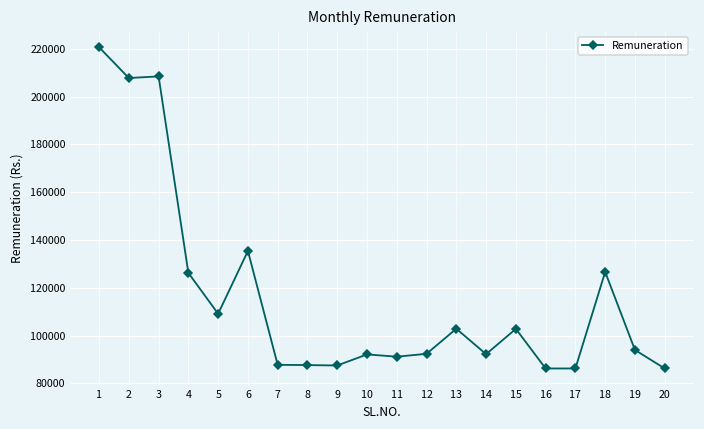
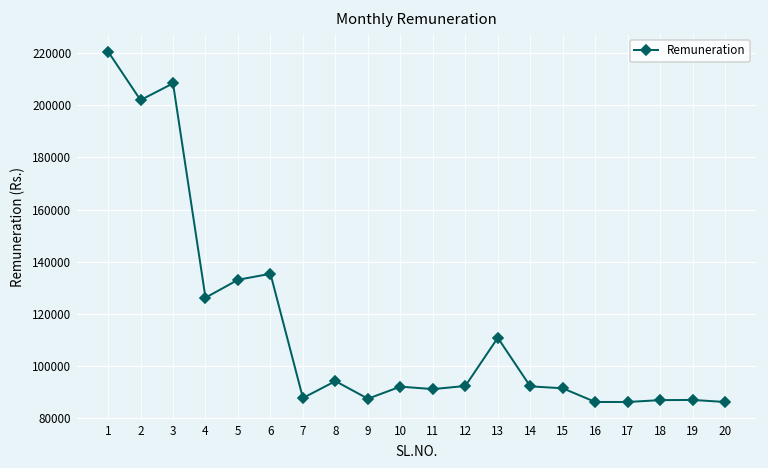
  {
    "1": 221000,
-   "2": 208000,
+   "2": 202000,
    "3": 208000,
    "4": 126000,
-   "5": 109000,
+   "5": 133000,
    "6": 135000,
    "7": 88000,
-   "8": 88000,
+   "8": 94000,
    "9": 87000,
    "10": 92000,
    "11": 91000,
    "12": 92000,
-   "13": 103000,
+   "13": 111000,
    "14": 92000,
-   "15": 103000,
+   "15": 92000,
    "16": 86000,
    "17": 86000,
-   "18": 127000,
-   "19": 94000,
+   "18": 87000,
+   "19": 87000,
    "20": 86000
  }
